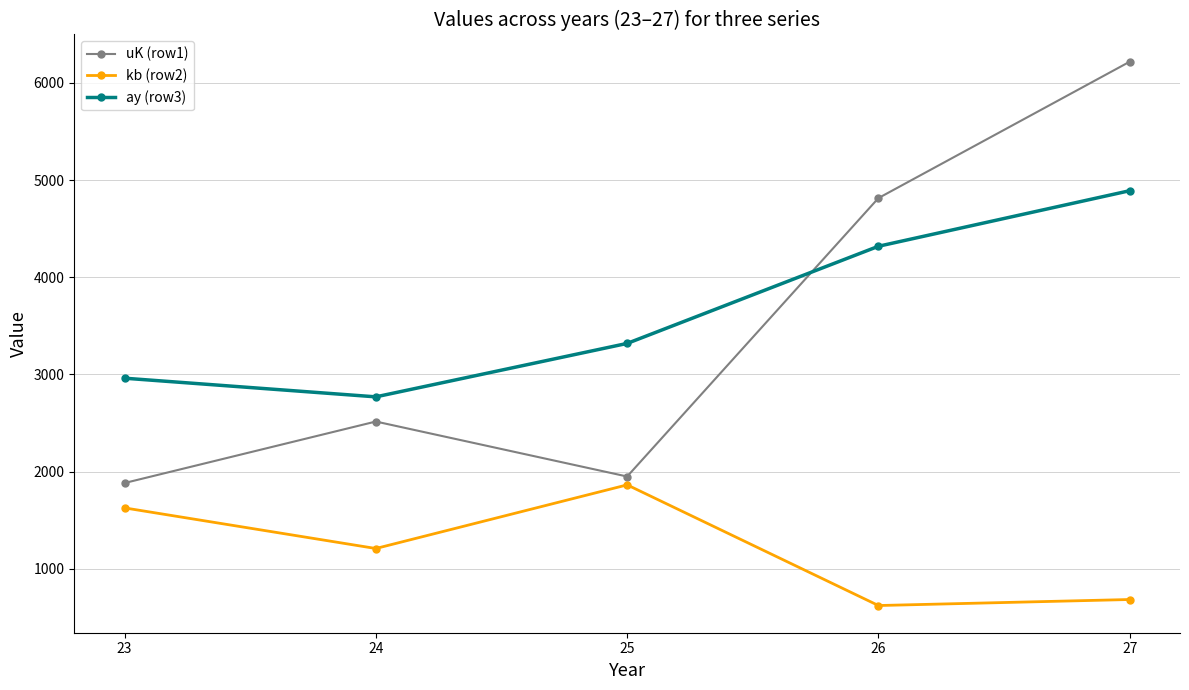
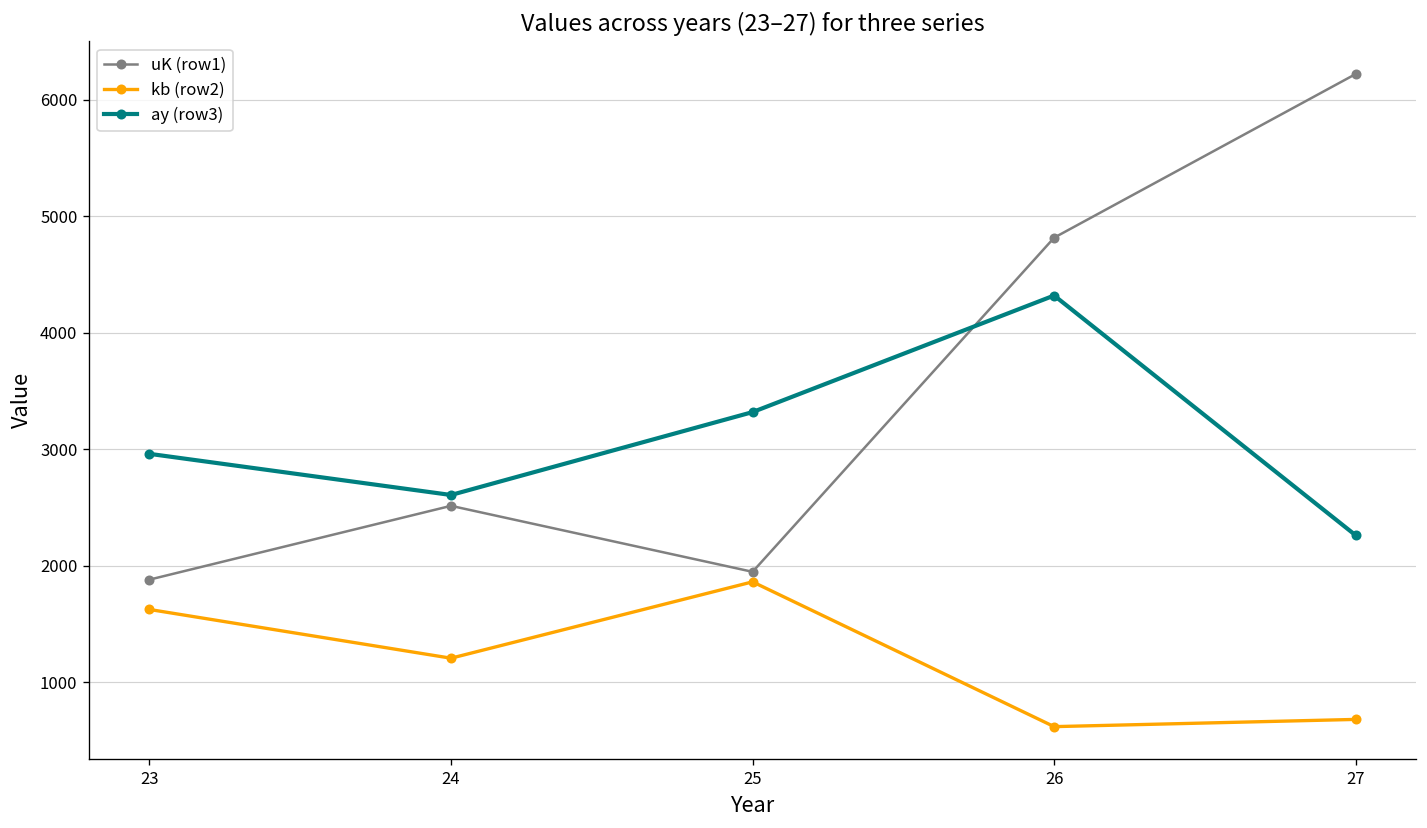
  {
    "uK (row1)": {
      "23": 1900,
      "24": 2500,
      "25": 1900,
      "26": 4800,
      "27": 6200
    },
    "kb (row2)": {
      "23": 1600,
      "24": 1200,
      "25": 1900,
      "26": 600,
      "27": 700
    },
    "ay (row3)": {
      "23": 3000,
-     "24": 2800,
+     "24": 2600,
      "25": 3300,
      "26": 4300,
-     "27": 4900
+     "27": 2300
    }
  }
